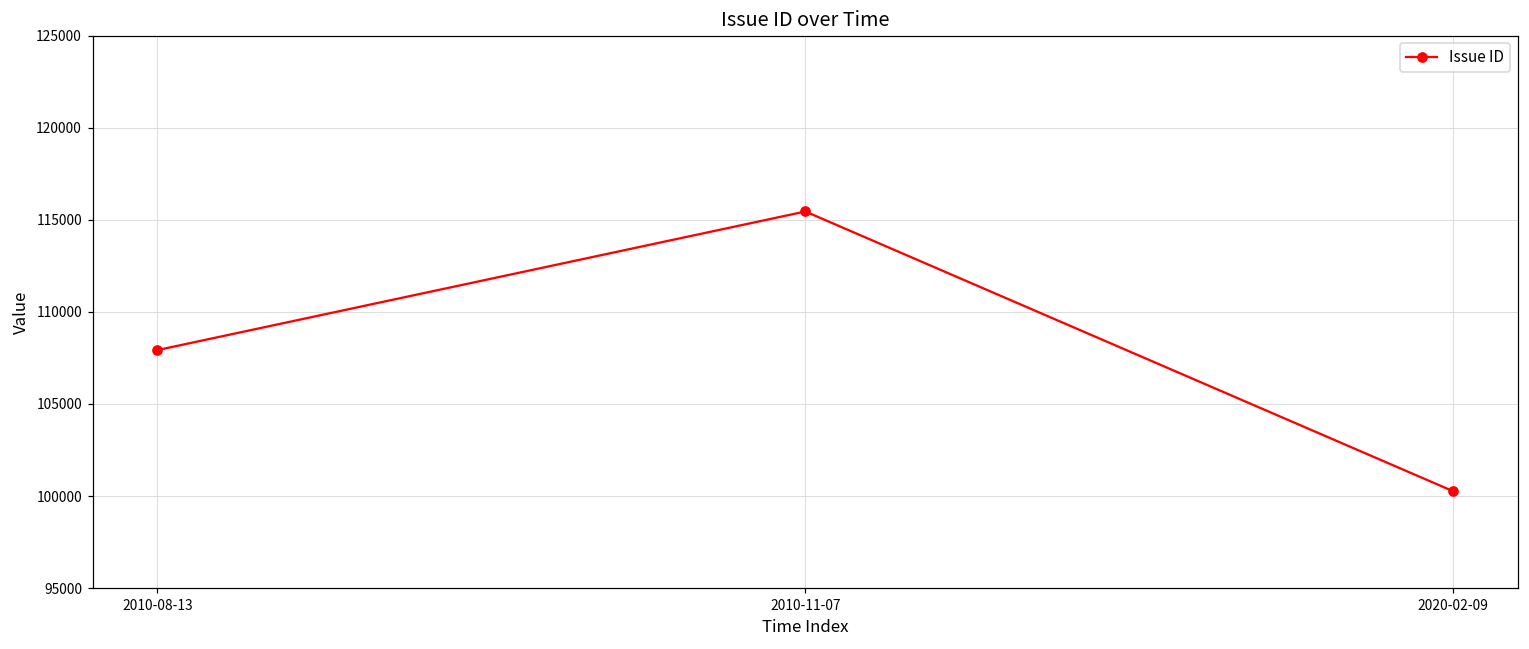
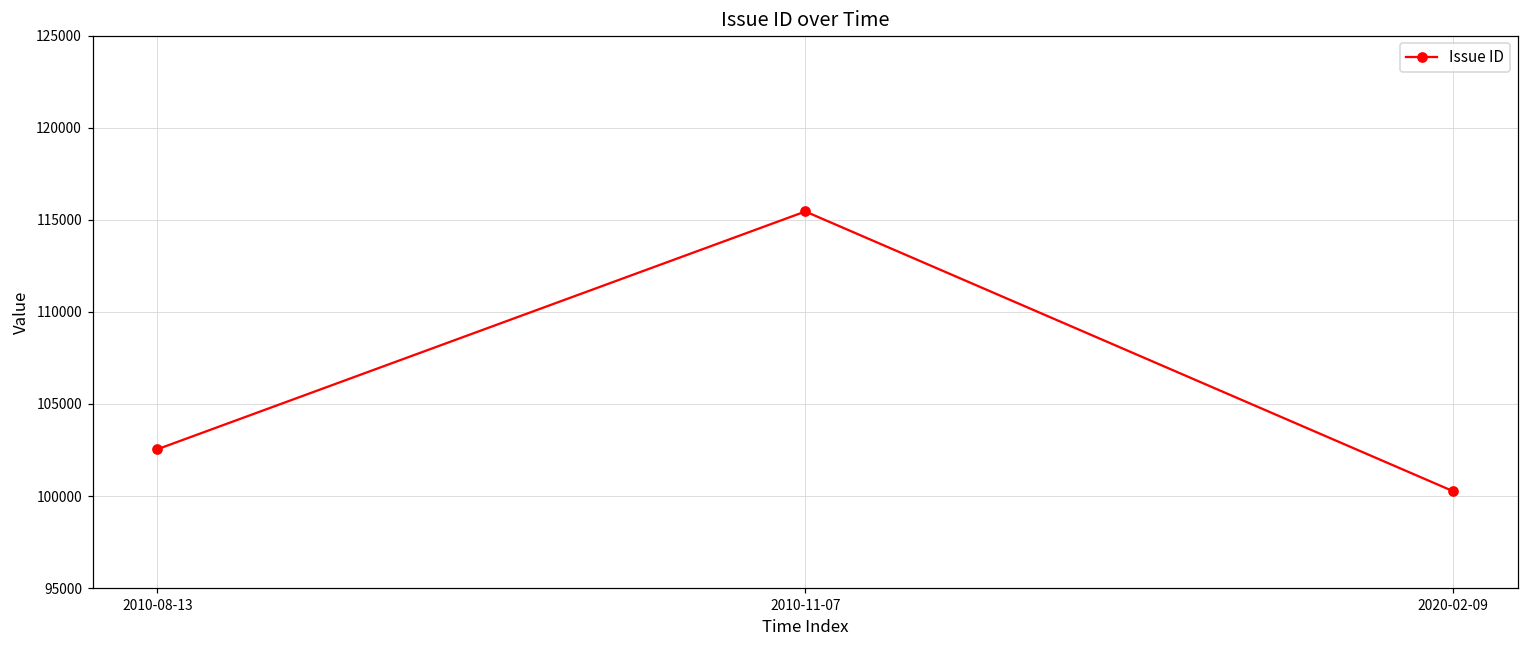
  {
-   "2010-08-13": 107900,
+   "2010-08-13": 102500,
    "2010-11-07": 115500,
    "2020-02-09": 100300
  }
